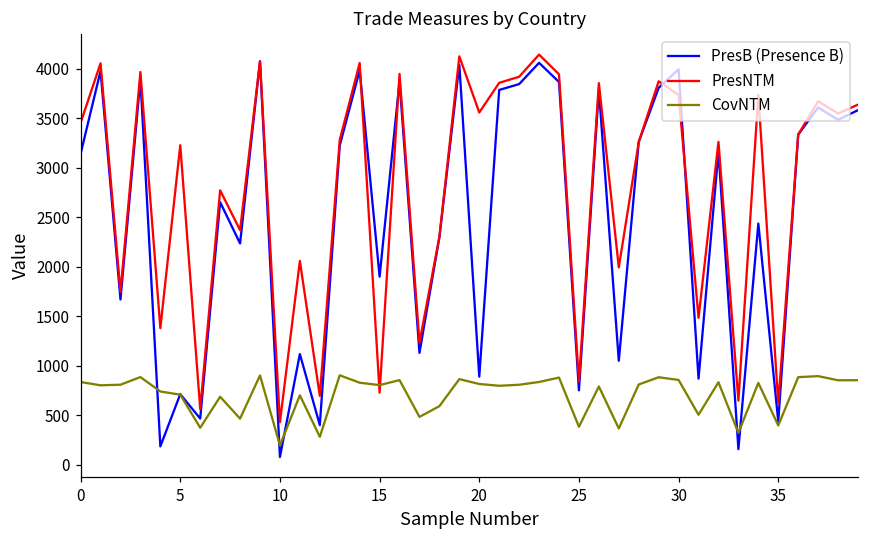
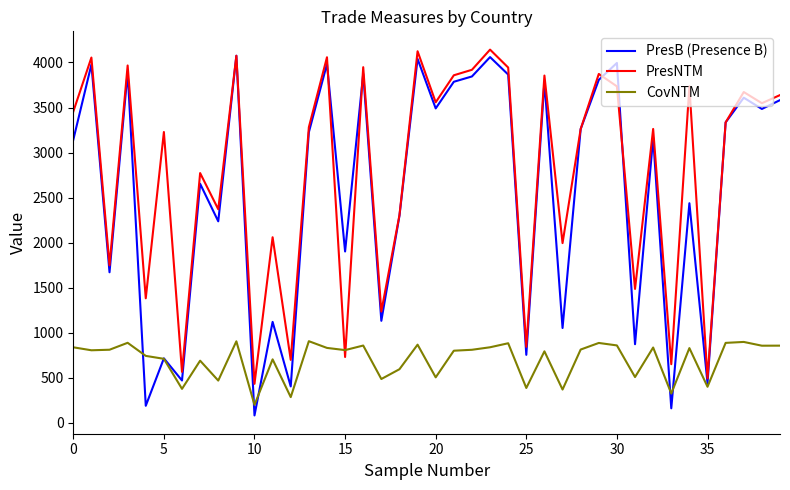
  {
    "PresB (Presence B)": {
      "0": 3100,
      "10": 100,
      "15": 1900,
-     "20": 900,
+     "20": 3500,
      "25": 800,
      "35": 400
    },
    "PresNTM": {
      "0": 3500,
      "5": 3200,
      "10": 400,
      "15": 700,
      "20": 3600,
      "25": 800,
-     "35": 600
+     "35": 500
    },
    "CovNTM": {
      "0": 800,
      "10": 200,
      "15": 800,
-     "20": 800,
+     "20": 500,
      "25": 400,
      "30": 900,
      "35": 400
    }
  }
